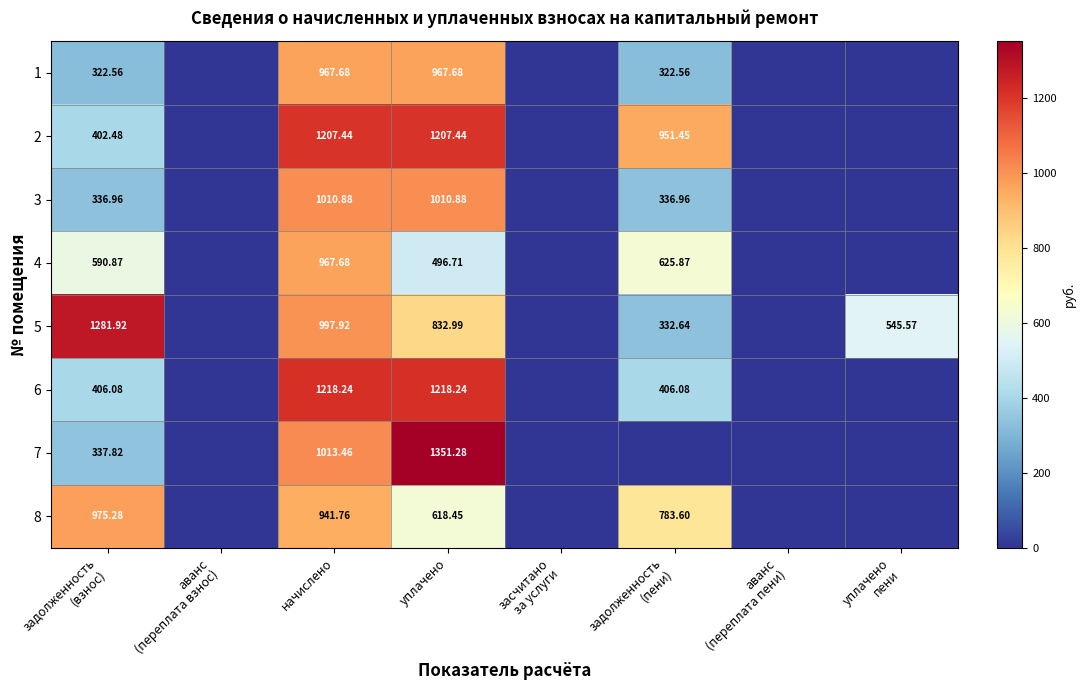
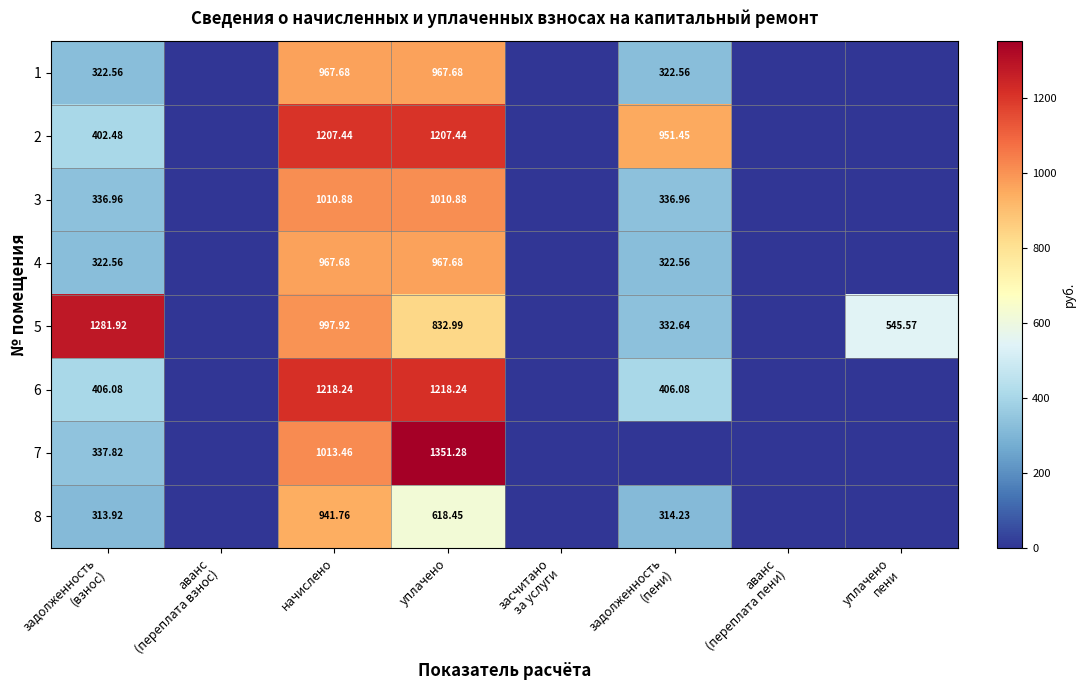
  {
    "1": {
      "задолженность (взнос)": 322.56,
      "начислено": 967.68,
      "уплачено": 967.68,
      "задолженность (пени)": 322.56
    },
    "2": {
      "задолженность (взнос)": 402.48,
      "начислено": 1207.44,
      "уплачено": 1207.44,
      "задолженность (пени)": 951.45
    },
    "3": {
      "задолженность (взнос)": 336.96,
      "начислено": 1010.88,
      "уплачено": 1010.88,
      "задолженность (пени)": 336.96
    },
    "4": {
-     "задолженность (взнос)": 590.87,
+     "задолженность (взнос)": 322.56,
      "начислено": 967.68,
-     "уплачено": 496.71,
-     "задолженность (пени)": 625.87
+     "уплачено": 967.68,
+     "задолженность (пени)": 322.56
    },
    "5": {
      "задолженность (взнос)": 1281.92,
      "начислено": 997.92,
      "уплачено": 832.99,
      "задолженность (пени)": 332.64,
      "уплачено пени": 545.57
    },
    "6": {
      "задолженность (взнос)": 406.08,
      "начислено": 1218.24,
      "уплачено": 1218.24,
      "задолженность (пени)": 406.08
    },
    "7": {
      "задолженность (взнос)": 337.82,
      "начислено": 1013.46,
      "уплачено": 1351.28
    },
    "8": {
-     "задолженность (взнос)": 975.28,
+     "задолженность (взнос)": 313.92,
      "начислено": 941.76,
      "уплачено": 618.45,
-     "задолженность (пени)": 783.60
+     "задолженность (пени)": 314.23
    }
  }
